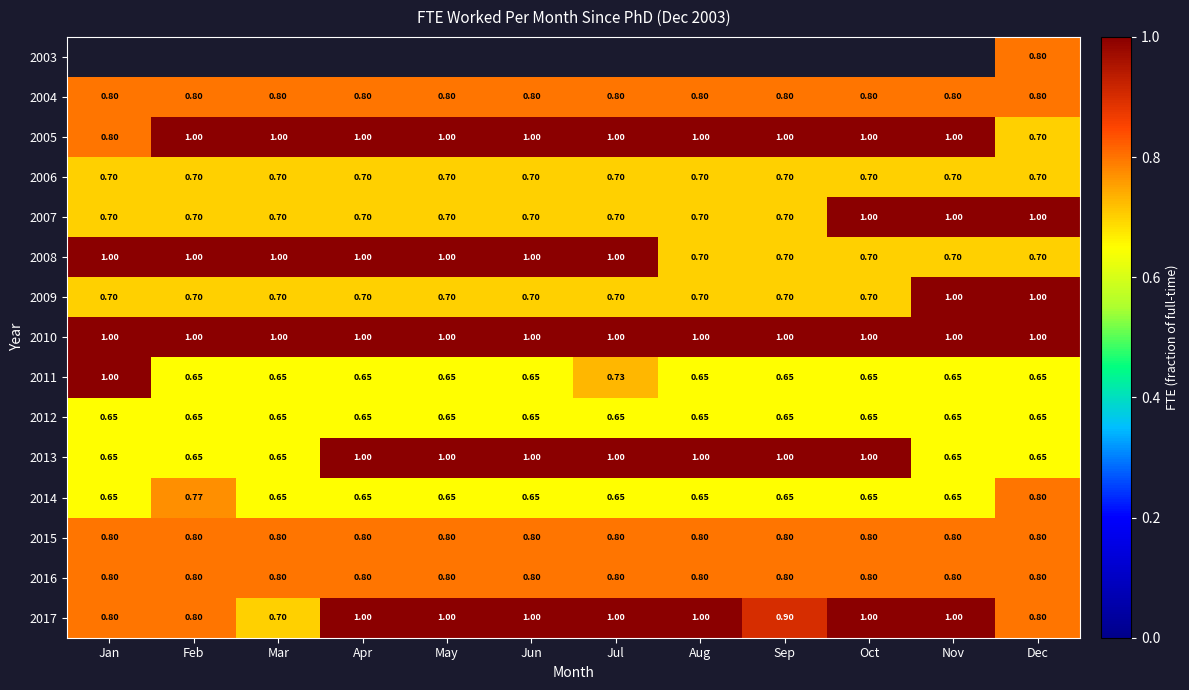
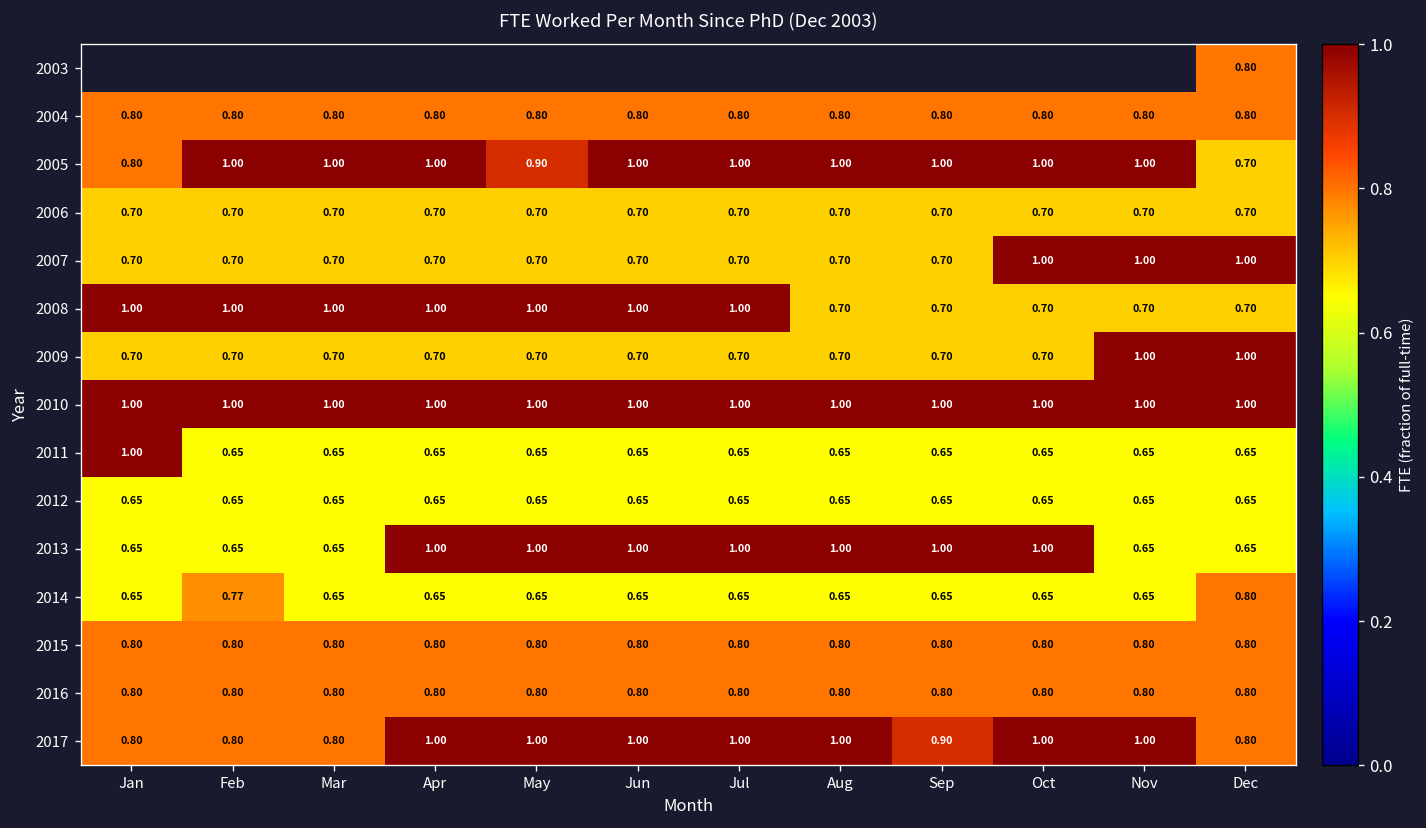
  {
    "2003": {
      "Dec": 0.80
    },
    "2004": {
      "Jan": 0.80,
      "Feb": 0.80,
      "Mar": 0.80,
      "Apr": 0.80,
      "May": 0.80,
      "Jun": 0.80,
      "Jul": 0.80,
      "Aug": 0.80,
      "Sep": 0.80,
      "Oct": 0.80,
      "Nov": 0.80,
      "Dec": 0.80
    },
    "2005": {
      "Jan": 0.80,
      "Feb": 1.00,
      "Mar": 1.00,
      "Apr": 1.00,
-     "May": 1.00,
+     "May": 0.90,
      "Jun": 1.00,
      "Jul": 1.00,
      "Aug": 1.00,
      "Sep": 1.00,
      "Oct": 1.00,
      "Nov": 1.00,
      "Dec": 0.70
    },
    "2006": {
      "Jan": 0.70,
      "Feb": 0.70,
      "Mar": 0.70,
      "Apr": 0.70,
      "May": 0.70,
      "Jun": 0.70,
      "Jul": 0.70,
      "Aug": 0.70,
      "Sep": 0.70,
      "Oct": 0.70,
      "Nov": 0.70,
      "Dec": 0.70
    },
    "2007": {
      "Jan": 0.70,
      "Feb": 0.70,
      "Mar": 0.70,
      "Apr": 0.70,
      "May": 0.70,
      "Jun": 0.70,
      "Jul": 0.70,
      "Aug": 0.70,
      "Sep": 0.70,
      "Oct": 1.00,
      "Nov": 1.00,
      "Dec": 1.00
    },
    "2008": {
      "Jan": 1.00,
      "Feb": 1.00,
      "Mar": 1.00,
      "Apr": 1.00,
      "May": 1.00,
      "Jun": 1.00,
      "Jul": 1.00,
      "Aug": 0.70,
      "Sep": 0.70,
      "Oct": 0.70,
      "Nov": 0.70,
      "Dec": 0.70
    },
    "2009": {
      "Jan": 0.70,
      "Feb": 0.70,
      "Mar": 0.70,
      "Apr": 0.70,
      "May": 0.70,
      "Jun": 0.70,
      "Jul": 0.70,
      "Aug": 0.70,
      "Sep": 0.70,
      "Oct": 0.70,
      "Nov": 1.00,
      "Dec": 1.00
    },
    "2010": {
      "Jan": 1.00,
      "Feb": 1.00,
      "Mar": 1.00,
      "Apr": 1.00,
      "May": 1.00,
      "Jun": 1.00,
      "Jul": 1.00,
      "Aug": 1.00,
      "Sep": 1.00,
      "Oct": 1.00,
      "Nov": 1.00,
      "Dec": 1.00
    },
    "2011": {
      "Jan": 1.00,
      "Feb": 0.65,
      "Mar": 0.65,
      "Apr": 0.65,
      "May": 0.65,
      "Jun": 0.65,
-     "Jul": 0.73,
+     "Jul": 0.65,
      "Aug": 0.65,
      "Sep": 0.65,
      "Oct": 0.65,
      "Nov": 0.65,
      "Dec": 0.65
    },
    "2012": {
      "Jan": 0.65,
      "Feb": 0.65,
      "Mar": 0.65,
      "Apr": 0.65,
      "May": 0.65,
      "Jun": 0.65,
      "Jul": 0.65,
      "Aug": 0.65,
      "Sep": 0.65,
      "Oct": 0.65,
      "Nov": 0.65,
      "Dec": 0.65
    },
    "2013": {
      "Jan": 0.65,
      "Feb": 0.65,
      "Mar": 0.65,
      "Apr": 1.00,
      "May": 1.00,
      "Jun": 1.00,
      "Jul": 1.00,
      "Aug": 1.00,
      "Sep": 1.00,
      "Oct": 1.00,
      "Nov": 0.65,
      "Dec": 0.65
    },
    "2014": {
      "Jan": 0.65,
      "Feb": 0.77,
      "Mar": 0.65,
      "Apr": 0.65,
      "May": 0.65,
      "Jun": 0.65,
      "Jul": 0.65,
      "Aug": 0.65,
      "Sep": 0.65,
      "Oct": 0.65,
      "Nov": 0.65,
      "Dec": 0.80
    },
    "2015": {
      "Jan": 0.80,
      "Feb": 0.80,
      "Mar": 0.80,
      "Apr": 0.80,
      "May": 0.80,
      "Jun": 0.80,
      "Jul": 0.80,
      "Aug": 0.80,
      "Sep": 0.80,
      "Oct": 0.80,
      "Nov": 0.80,
      "Dec": 0.80
    },
    "2016": {
      "Jan": 0.80,
      "Feb": 0.80,
      "Mar": 0.80,
      "Apr": 0.80,
      "May": 0.80,
      "Jun": 0.80,
      "Jul": 0.80,
      "Aug": 0.80,
      "Sep": 0.80,
      "Oct": 0.80,
      "Nov": 0.80,
      "Dec": 0.80
    },
    "2017": {
      "Jan": 0.80,
      "Feb": 0.80,
-     "Mar": 0.70,
+     "Mar": 0.80,
      "Apr": 1.00,
      "May": 1.00,
      "Jun": 1.00,
      "Jul": 1.00,
      "Aug": 1.00,
      "Sep": 0.90,
      "Oct": 1.00,
      "Nov": 1.00,
      "Dec": 0.80
    }
  }
